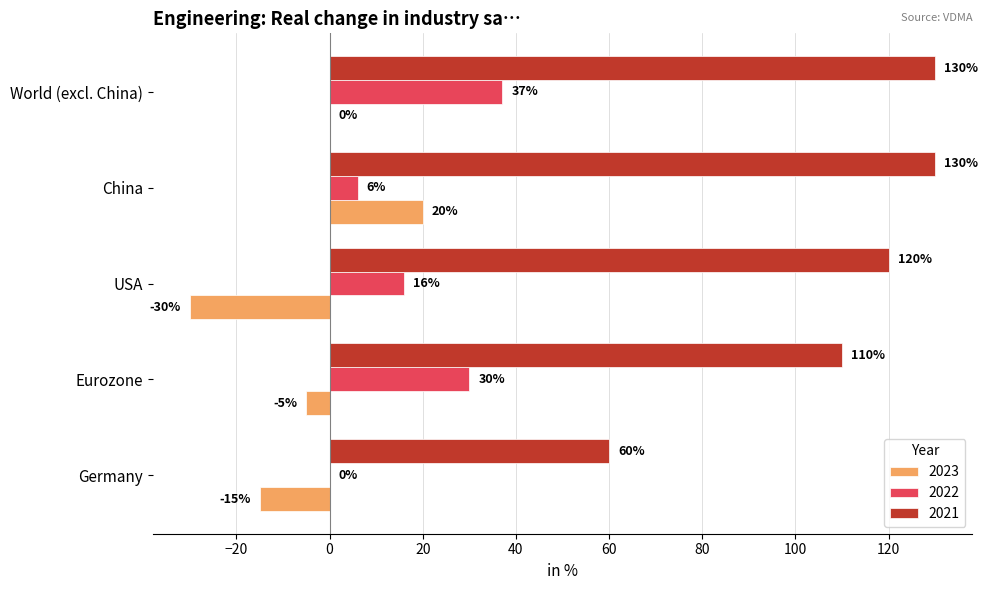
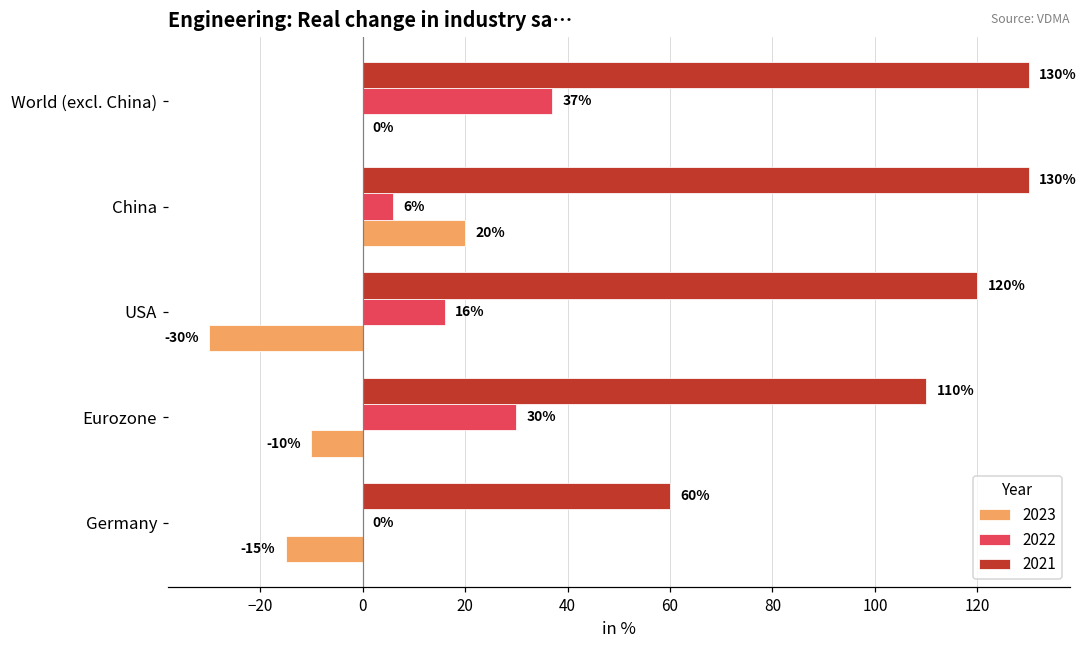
  {
    "2023": {
      "World (excl. China)": "0%",
      "China": "20%",
      "USA": "-30%",
-     "Eurozone": "-5%",
+     "Eurozone": "-10%",
      "Germany": "-15%"
    },
    "2022": {
      "World (excl. China)": "37%",
      "China": "6%",
      "USA": "16%",
      "Eurozone": "30%",
      "Germany": "0%"
    },
    "2021": {
      "World (excl. China)": "130%",
      "China": "130%",
      "USA": "120%",
      "Eurozone": "110%",
      "Germany": "60%"
    }
  }
